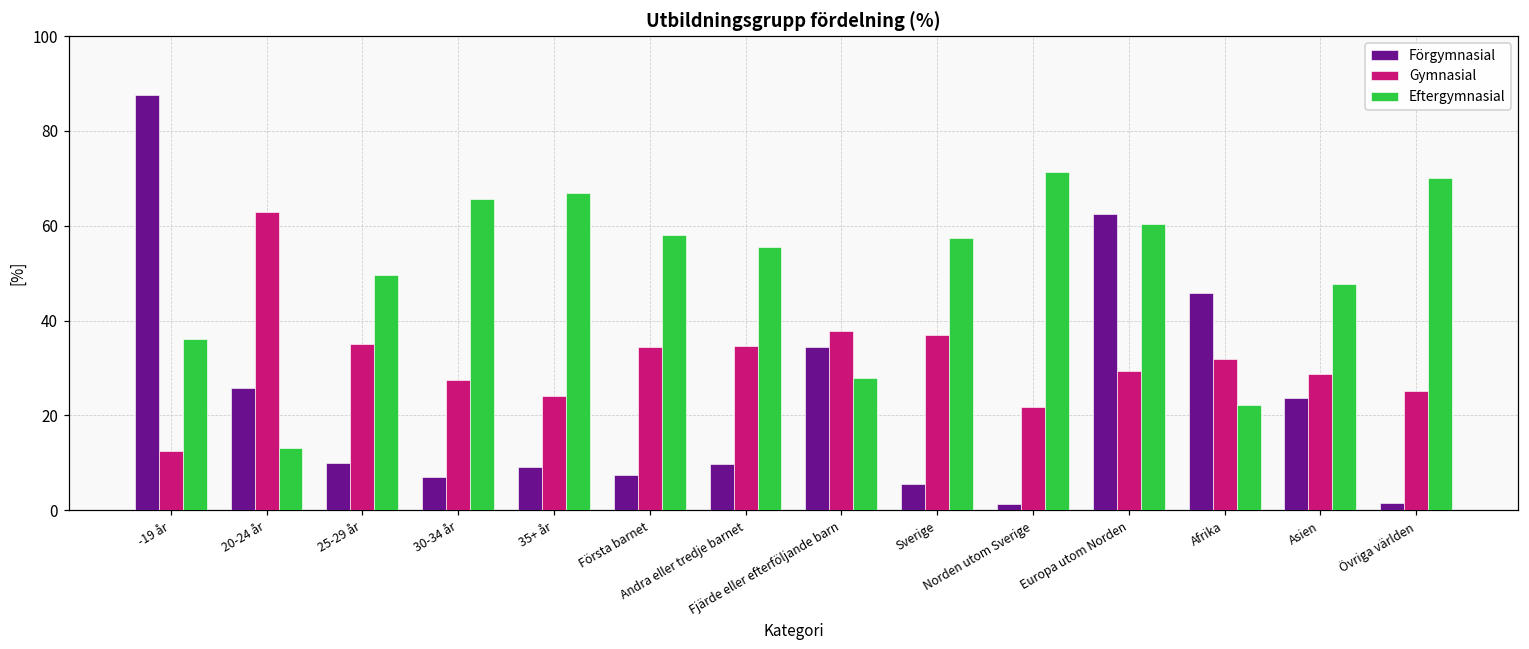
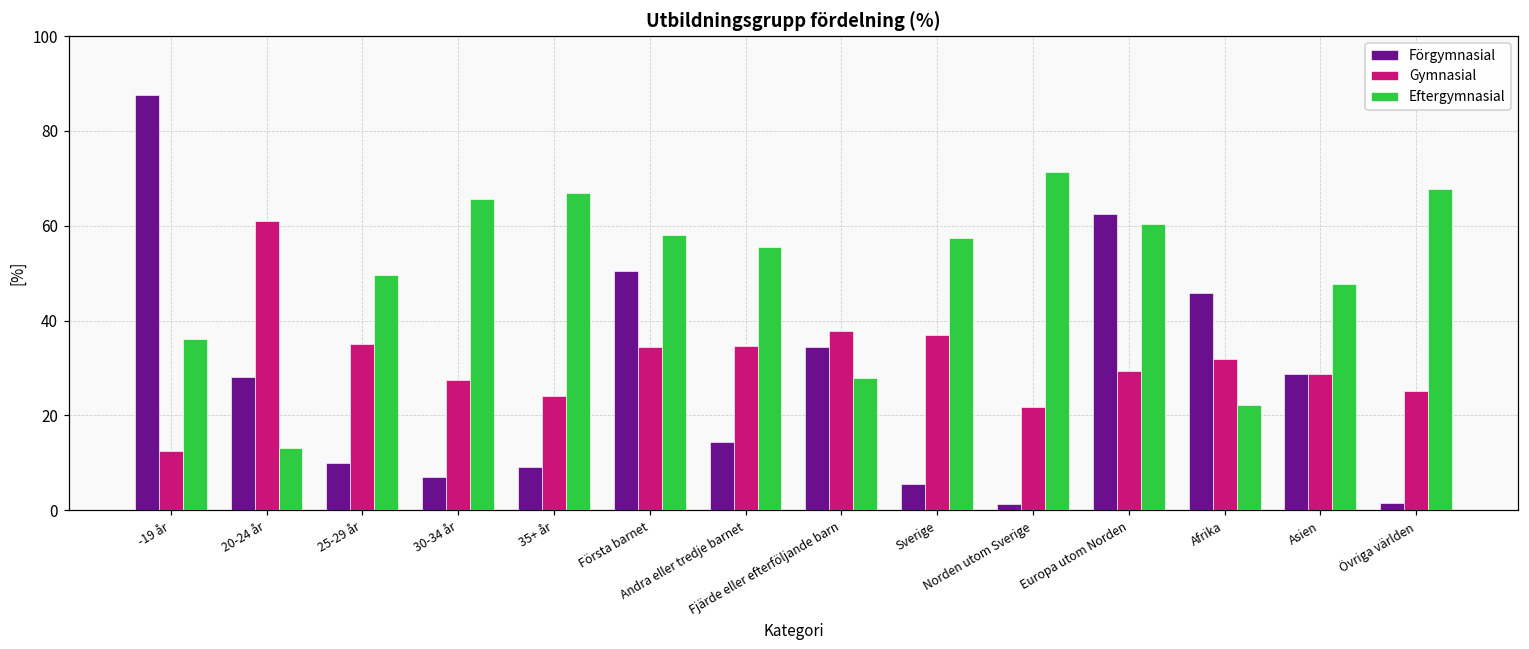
  {
    "Förgymnasial": {
      "-19 år": 88,
-     "20-24 år": 26,
+     "20-24 år": 28,
      "25-29 år": 10,
      "30-34 år": 7,
      "35+ år": 9,
-     "Första barnet": 7,
-     "Andra eller tredje barnet": 10,
+     "Första barnet": 50,
+     "Andra eller tredje barnet": 14,
      "Fjärde eller efterföljande barn": 34,
      "Sverige": 6,
      "Norden utom Sverige": 1,
      "Europa utom Norden": 63,
      "Afrika": 46,
-     "Asien": 24,
+     "Asien": 29,
      "Övriga världen": 1
    },
    "Gymnasial": {
      "-19 år": 12,
-     "20-24 år": 63,
+     "20-24 år": 61,
      "25-29 år": 35,
      "30-34 år": 27,
      "35+ år": 24,
      "Första barnet": 35,
      "Andra eller tredje barnet": 35,
      "Fjärde eller efterföljande barn": 38,
      "Sverige": 37,
      "Norden utom Sverige": 22,
      "Europa utom Norden": 29,
      "Afrika": 32,
      "Asien": 29,
      "Övriga världen": 25
    },
    "Eftergymnasial": {
      "-19 år": 36,
      "20-24 år": 13,
      "25-29 år": 50,
      "30-34 år": 66,
      "35+ år": 67,
      "Första barnet": 58,
      "Andra eller tredje barnet": 56,
      "Fjärde eller efterföljande barn": 28,
      "Sverige": 57,
      "Norden utom Sverige": 71,
      "Europa utom Norden": 60,
      "Afrika": 22,
      "Asien": 48,
-     "Övriga världen": 70
+     "Övriga världen": 68
    }
  }
